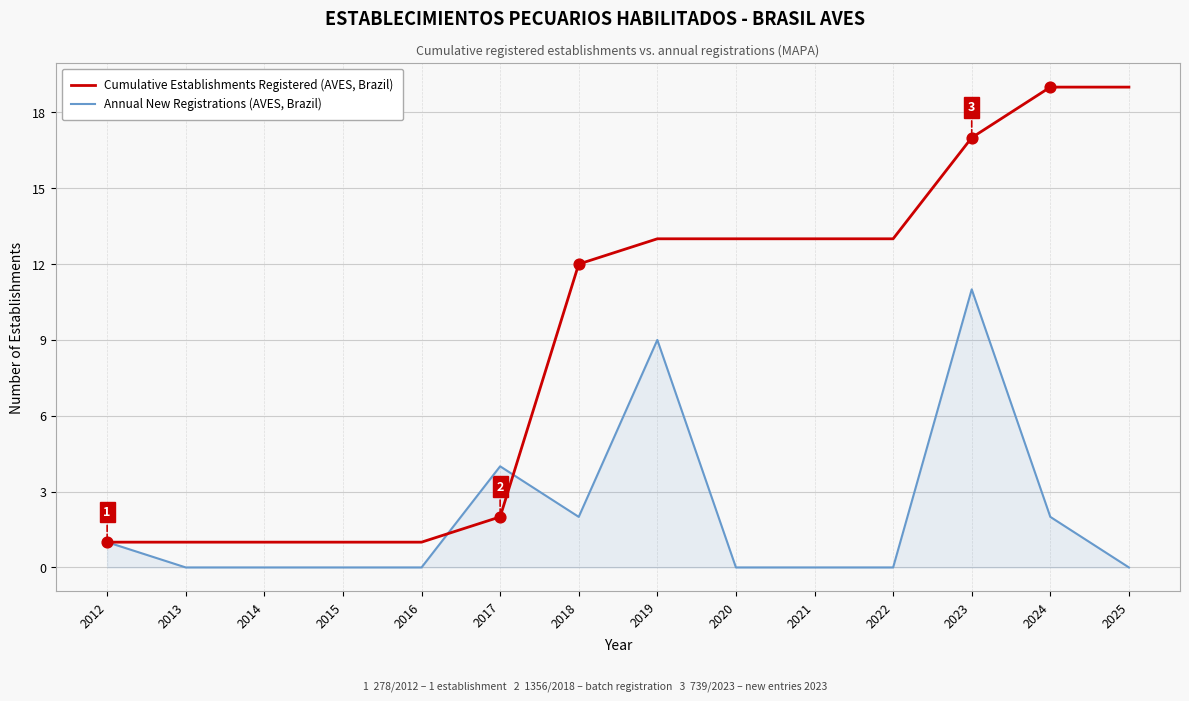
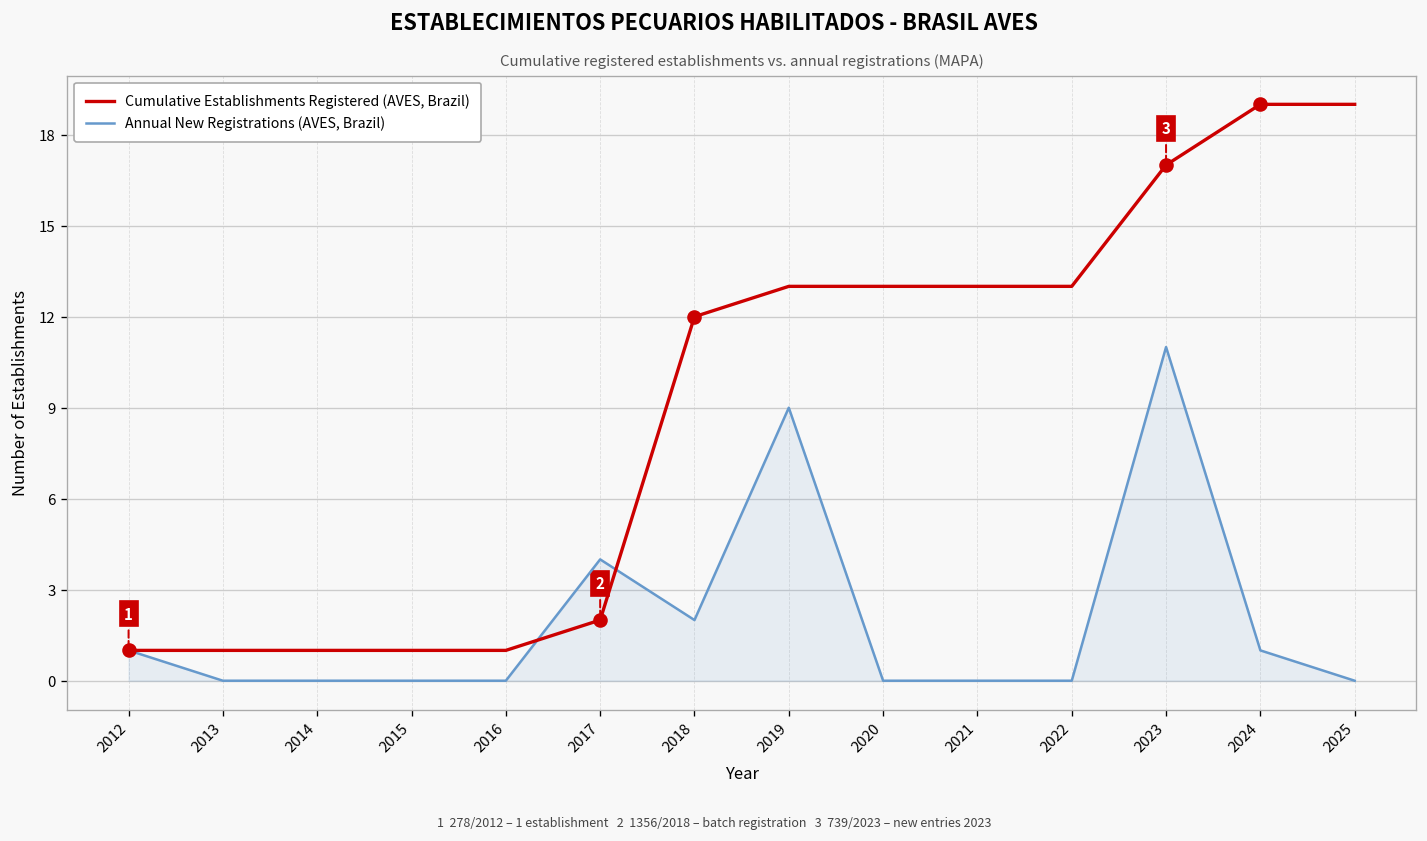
  {
    "Annual New Registrations (AVES, Brazil)": {
      "2013": 0,
      "2014": 0,
      "2015": 0,
      "2016": 0,
      "2017": 4,
      "2018": 2,
      "2019": 9,
      "2020": 0,
      "2021": 0,
      "2022": 0,
      "2023": 11,
-     "2024": 2,
+     "2024": 1,
      "2025": 0
    }
  }
